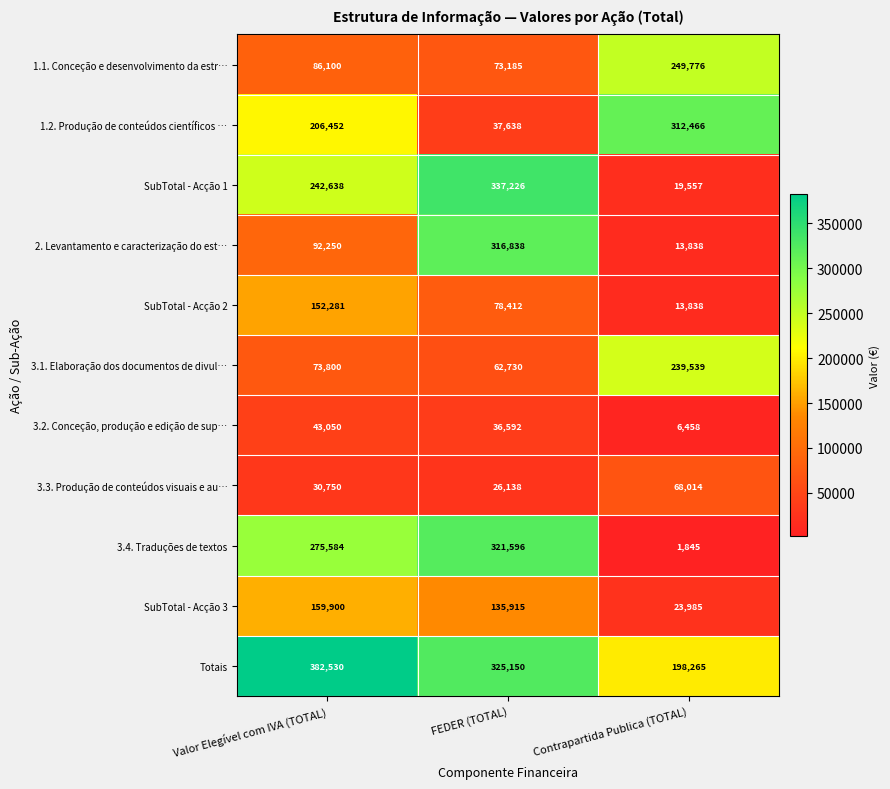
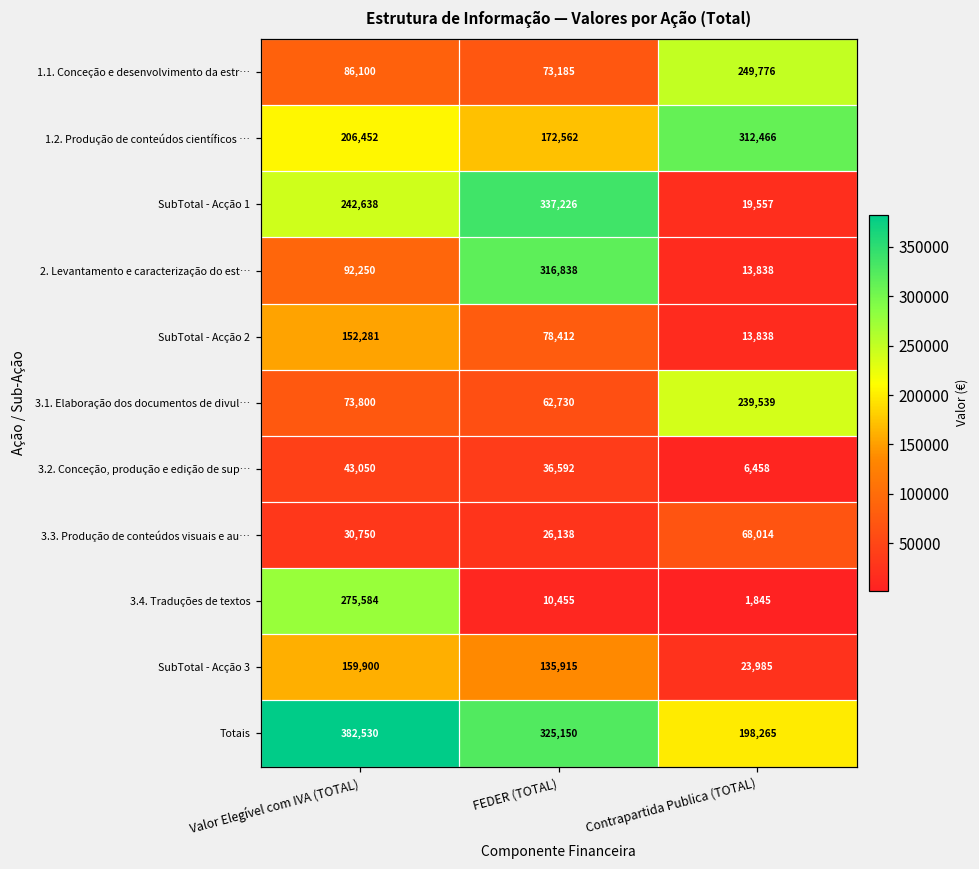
  {
    "1.1. Conceção e desenvolvimento da estr…": {
      "Valor Elegível com IVA (TOTAL)": "86,100",
      "FEDER (TOTAL)": "73,185",
      "Contrapartida Publica (TOTAL)": "249,776"
    },
    "1.2. Produção de conteúdos científicos …": {
      "Valor Elegível com IVA (TOTAL)": "206,452",
-     "FEDER (TOTAL)": "37,638",
+     "FEDER (TOTAL)": "172,562",
      "Contrapartida Publica (TOTAL)": "312,466"
    },
    "SubTotal - Acção 1": {
      "Valor Elegível com IVA (TOTAL)": "242,638",
      "FEDER (TOTAL)": "337,226",
      "Contrapartida Publica (TOTAL)": "19,557"
    },
    "2. Levantamento e caracterização do est…": {
      "Valor Elegível com IVA (TOTAL)": "92,250",
      "FEDER (TOTAL)": "316,838",
      "Contrapartida Publica (TOTAL)": "13,838"
    },
    "SubTotal - Acção 2": {
      "Valor Elegível com IVA (TOTAL)": "152,281",
      "FEDER (TOTAL)": "78,412",
      "Contrapartida Publica (TOTAL)": "13,838"
    },
    "3.1. Elaboração dos documentos de divul…": {
      "Valor Elegível com IVA (TOTAL)": "73,800",
      "FEDER (TOTAL)": "62,730",
      "Contrapartida Publica (TOTAL)": "239,539"
    },
    "3.2. Conceção, produção e edição de sup…": {
      "Valor Elegível com IVA (TOTAL)": "43,050",
      "FEDER (TOTAL)": "36,592",
      "Contrapartida Publica (TOTAL)": "6,458"
    },
    "3.3. Produção de conteúdos visuais e au…": {
      "Valor Elegível com IVA (TOTAL)": "30,750",
      "FEDER (TOTAL)": "26,138",
      "Contrapartida Publica (TOTAL)": "68,014"
    },
    "3.4. Traduções de textos": {
      "Valor Elegível com IVA (TOTAL)": "275,584",
-     "FEDER (TOTAL)": "321,596",
+     "FEDER (TOTAL)": "10,455",
      "Contrapartida Publica (TOTAL)": "1,845"
    },
    "SubTotal - Acção 3": {
      "Valor Elegível com IVA (TOTAL)": "159,900",
      "FEDER (TOTAL)": "135,915",
      "Contrapartida Publica (TOTAL)": "23,985"
    },
    "Totais": {
      "Valor Elegível com IVA (TOTAL)": "382,530",
      "FEDER (TOTAL)": "325,150",
      "Contrapartida Publica (TOTAL)": "198,265"
    }
  }
